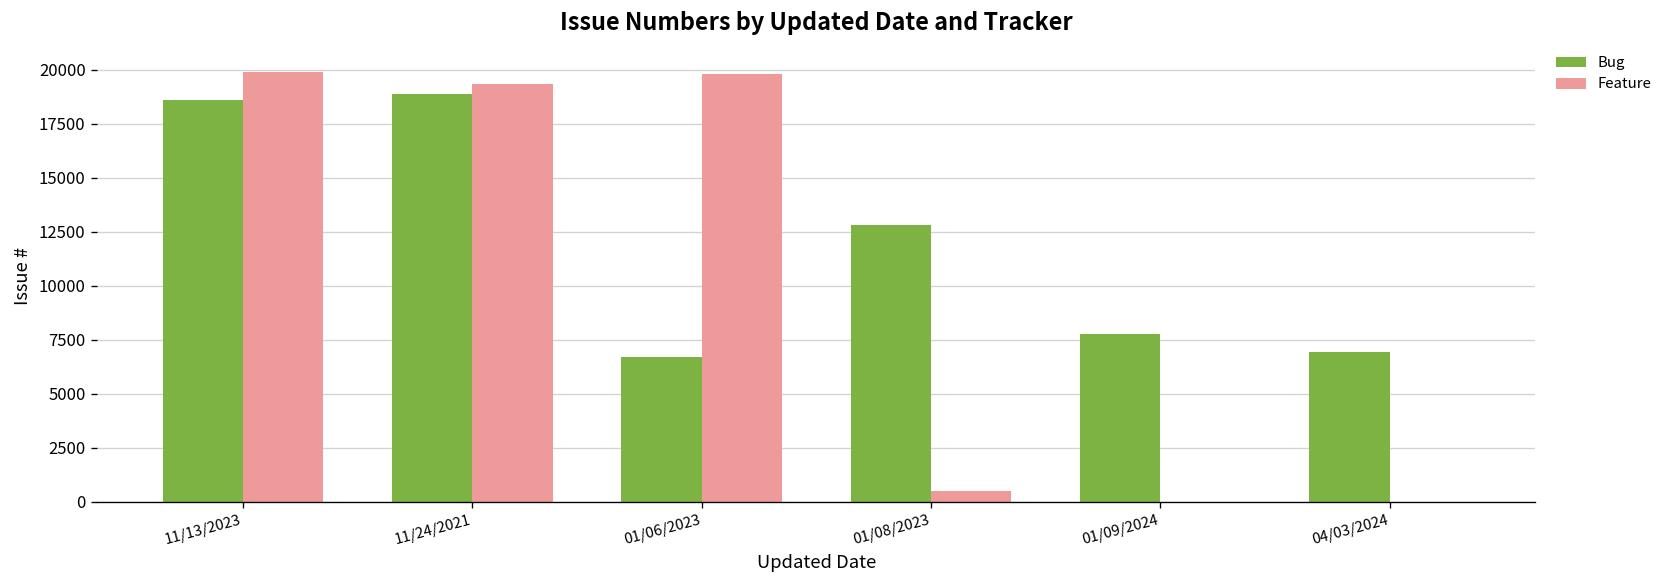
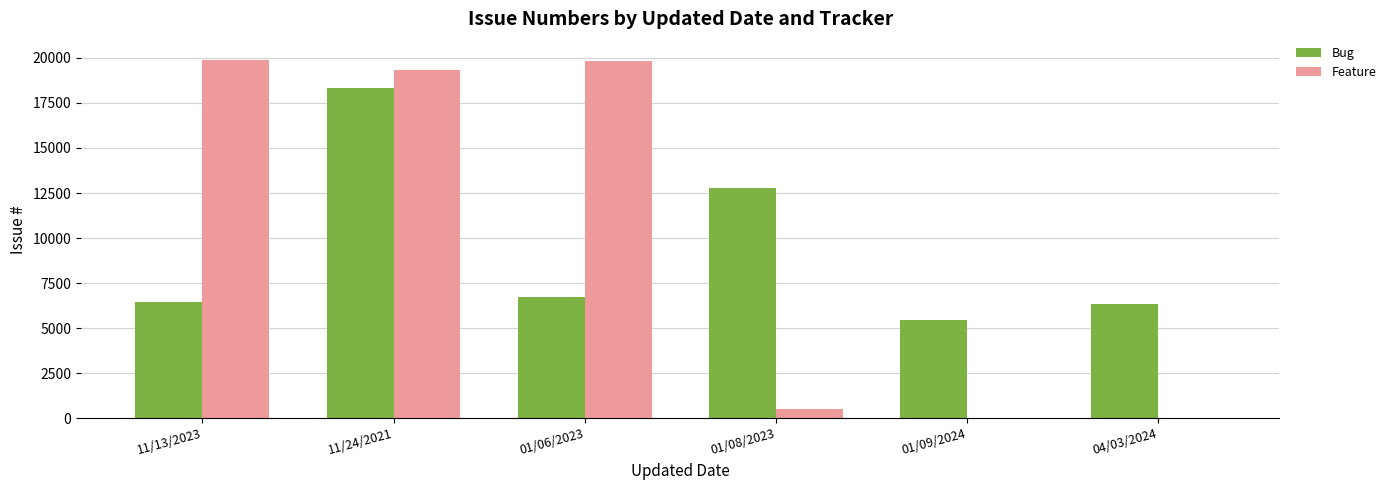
  {
    "Bug": {
-     "11/13/2023": 18600,
-     "11/24/2021": 18900,
+     "11/13/2023": 6400,
+     "11/24/2021": 18300,
      "01/06/2023": 6700,
      "01/08/2023": 12800,
-     "01/09/2024": 7700,
-     "04/03/2024": 6900
+     "01/09/2024": 5400,
+     "04/03/2024": 6400
    },
    "Feature": {
      "11/13/2023": 19900,
      "11/24/2021": 19300,
      "01/06/2023": 19800,
      "01/08/2023": 500,
      "01/09/2024": 0,
      "04/03/2024": 0
    }
  }
